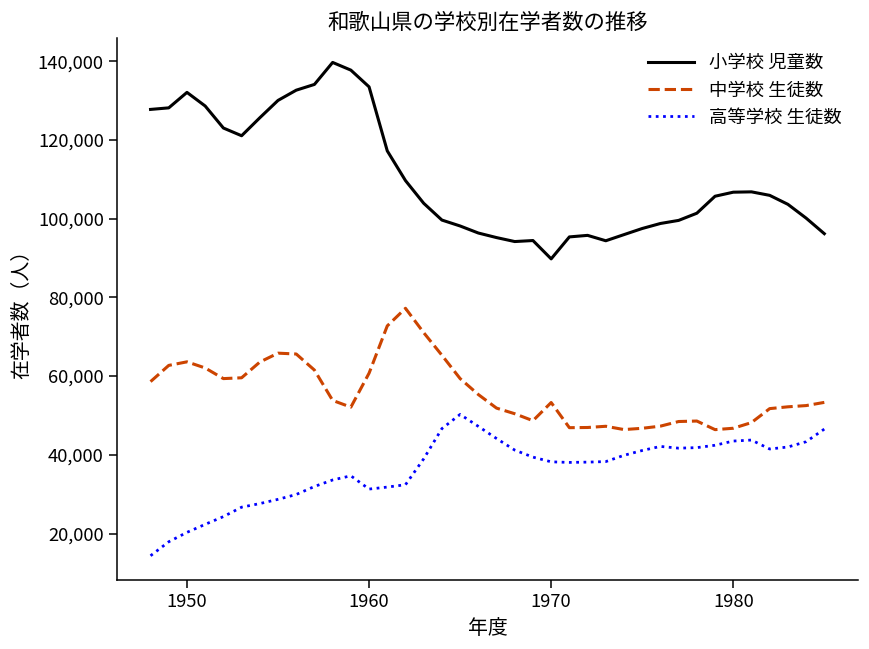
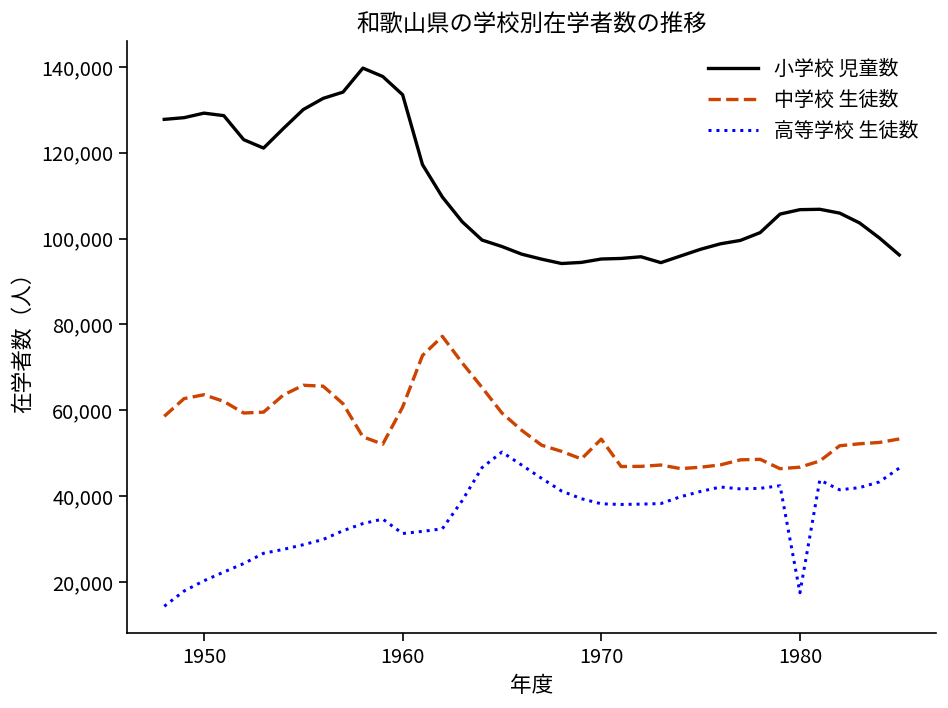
  {
    "小学校 児童数": {
-     "1950": "132,000",
+     "1950": "129,000",
      "1960": "134,000",
-     "1970": "90,000",
+     "1970": "95,000",
      "1980": "107,000"
    },
    "中学校 生徒数": {
      "1950": "64,000",
      "1960": "61,000",
      "1970": "53,000",
      "1980": "47,000"
    },
    "高等学校 生徒数": {
      "1950": "20,000",
      "1960": "31,000",
      "1970": "38,000",
-     "1980": "44,000"
+     "1980": "18,000"
    }
  }
